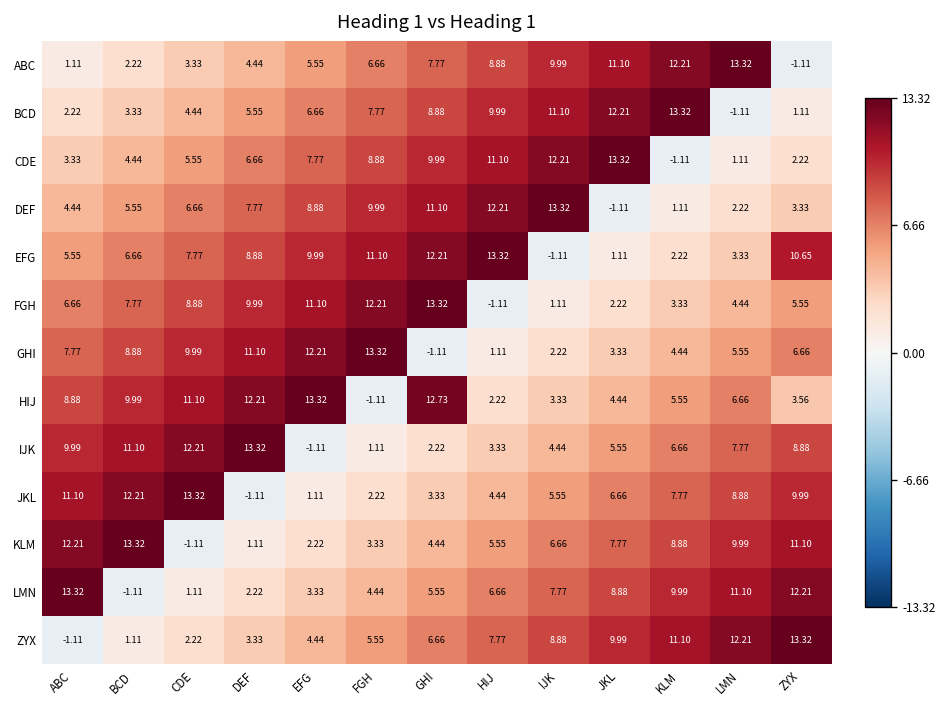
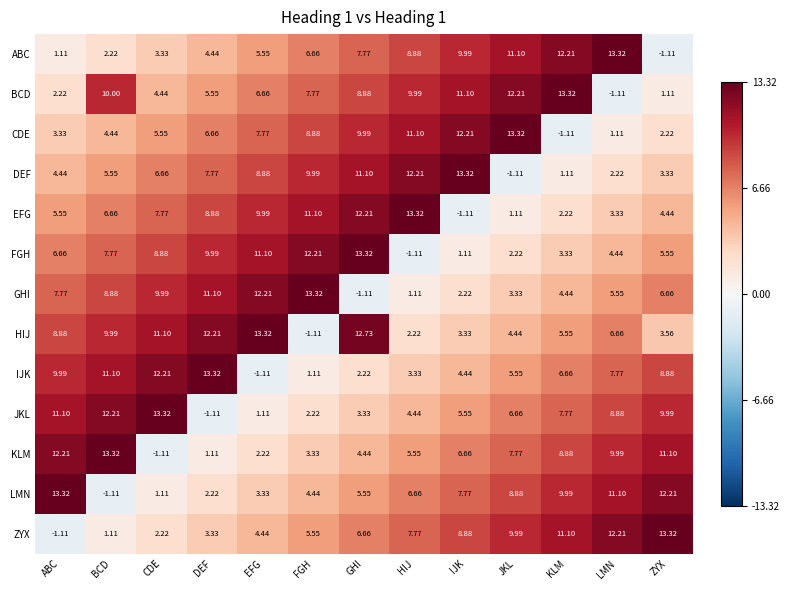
  {
    "ABC": {
      "ABC": 1.11,
      "BCD": 2.22,
      "CDE": 3.33,
      "DEF": 4.44,
      "EFG": 5.55,
      "FGH": 6.66,
      "GHI": 7.77,
      "HIJ": 8.88,
      "IJK": 9.99,
      "JKL": 11.10,
      "KLM": 12.21,
      "LMN": 13.32,
      "ZYX": -1.11
    },
    "BCD": {
      "ABC": 2.22,
-     "BCD": 3.33,
+     "BCD": 10.00,
      "CDE": 4.44,
      "DEF": 5.55,
      "EFG": 6.66,
      "FGH": 7.77,
      "GHI": 8.88,
      "HIJ": 9.99,
      "IJK": 11.10,
      "JKL": 12.21,
      "KLM": 13.32,
      "LMN": -1.11,
      "ZYX": 1.11
    },
    "CDE": {
      "ABC": 3.33,
      "BCD": 4.44,
      "CDE": 5.55,
      "DEF": 6.66,
      "EFG": 7.77,
      "FGH": 8.88,
      "GHI": 9.99,
      "HIJ": 11.10,
      "IJK": 12.21,
      "JKL": 13.32,
      "KLM": -1.11,
      "LMN": 1.11,
      "ZYX": 2.22
    },
    "DEF": {
      "ABC": 4.44,
      "BCD": 5.55,
      "CDE": 6.66,
      "DEF": 7.77,
      "EFG": 8.88,
      "FGH": 9.99,
      "GHI": 11.10,
      "HIJ": 12.21,
      "IJK": 13.32,
      "JKL": -1.11,
      "KLM": 1.11,
      "LMN": 2.22,
      "ZYX": 3.33
    },
    "EFG": {
      "ABC": 5.55,
      "BCD": 6.66,
      "CDE": 7.77,
      "DEF": 8.88,
      "EFG": 9.99,
      "FGH": 11.10,
      "GHI": 12.21,
      "HIJ": 13.32,
      "IJK": -1.11,
      "JKL": 1.11,
      "KLM": 2.22,
      "LMN": 3.33,
-     "ZYX": 10.65
+     "ZYX": 4.44
    },
    "FGH": {
      "ABC": 6.66,
      "BCD": 7.77,
      "CDE": 8.88,
      "DEF": 9.99,
      "EFG": 11.10,
      "FGH": 12.21,
      "GHI": 13.32,
      "HIJ": -1.11,
      "IJK": 1.11,
      "JKL": 2.22,
      "KLM": 3.33,
      "LMN": 4.44,
      "ZYX": 5.55
    },
    "GHI": {
      "ABC": 7.77,
      "BCD": 8.88,
      "CDE": 9.99,
      "DEF": 11.10,
      "EFG": 12.21,
      "FGH": 13.32,
      "GHI": -1.11,
      "HIJ": 1.11,
      "IJK": 2.22,
      "JKL": 3.33,
      "KLM": 4.44,
      "LMN": 5.55,
      "ZYX": 6.66
    },
    "HIJ": {
      "ABC": 8.88,
      "BCD": 9.99,
      "CDE": 11.10,
      "DEF": 12.21,
      "EFG": 13.32,
      "FGH": -1.11,
      "GHI": 12.73,
      "HIJ": 2.22,
      "IJK": 3.33,
      "JKL": 4.44,
      "KLM": 5.55,
      "LMN": 6.66,
      "ZYX": 3.56
    },
    "IJK": {
      "ABC": 9.99,
      "BCD": 11.10,
      "CDE": 12.21,
      "DEF": 13.32,
      "EFG": -1.11,
      "FGH": 1.11,
      "GHI": 2.22,
      "HIJ": 3.33,
      "IJK": 4.44,
      "JKL": 5.55,
      "KLM": 6.66,
      "LMN": 7.77,
      "ZYX": 8.88
    },
    "JKL": {
      "ABC": 11.10,
      "BCD": 12.21,
      "CDE": 13.32,
      "DEF": -1.11,
      "EFG": 1.11,
      "FGH": 2.22,
      "GHI": 3.33,
      "HIJ": 4.44,
      "IJK": 5.55,
      "JKL": 6.66,
      "KLM": 7.77,
      "LMN": 8.88,
      "ZYX": 9.99
    },
    "KLM": {
      "ABC": 12.21,
      "BCD": 13.32,
      "CDE": -1.11,
      "DEF": 1.11,
      "EFG": 2.22,
      "FGH": 3.33,
      "GHI": 4.44,
      "HIJ": 5.55,
      "IJK": 6.66,
      "JKL": 7.77,
      "KLM": 8.88,
      "LMN": 9.99,
      "ZYX": 11.10
    },
    "LMN": {
      "ABC": 13.32,
      "BCD": -1.11,
      "CDE": 1.11,
      "DEF": 2.22,
      "EFG": 3.33,
      "FGH": 4.44,
      "GHI": 5.55,
      "HIJ": 6.66,
      "IJK": 7.77,
      "JKL": 8.88,
      "KLM": 9.99,
      "LMN": 11.10,
      "ZYX": 12.21
    },
    "ZYX": {
      "ABC": -1.11,
      "BCD": 1.11,
      "CDE": 2.22,
      "DEF": 3.33,
      "EFG": 4.44,
      "FGH": 5.55,
      "GHI": 6.66,
      "HIJ": 7.77,
      "IJK": 8.88,
      "JKL": 9.99,
      "KLM": 11.10,
      "LMN": 12.21,
      "ZYX": 13.32
    }
  }
